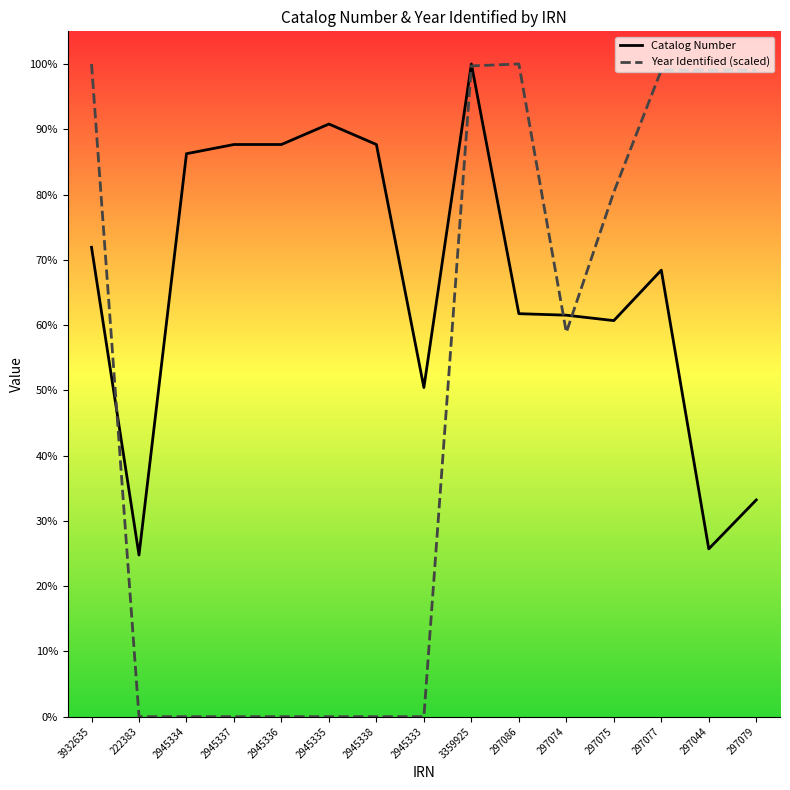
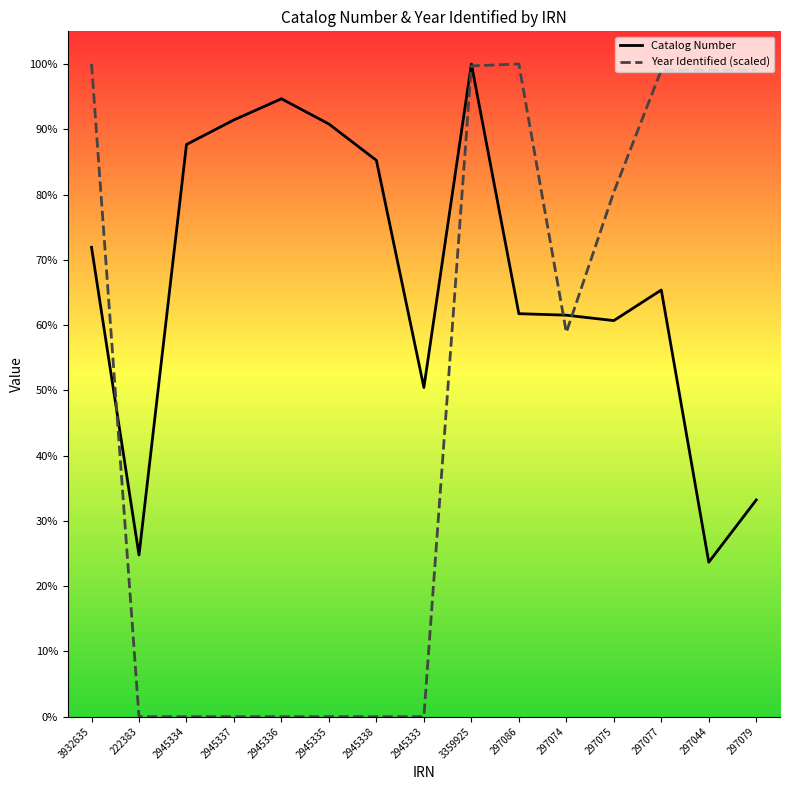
  {
    "Catalog Number": {
      "3932635": "72%",
      "222383": "25%",
-     "2945334": "86%",
-     "2945337": "88%",
-     "2945336": "88%",
+     "2945334": "88%",
+     "2945337": "91%",
+     "2945336": "95%",
      "2945335": "91%",
-     "2945338": "88%",
+     "2945338": "85%",
      "2945333": "50%",
      "297086": "62%",
      "297074": "62%",
      "297075": "61%",
-     "297077": "68%",
-     "297044": "26%",
+     "297077": "65%",
+     "297044": "24%",
      "297079": "33%"
    },
    "Year Identified (scaled)": {
      "3932635": "100%",
      "222383": "0%",
      "2945334": "0%",
      "2945337": "0%",
      "2945336": "0%",
      "2945335": "0%",
      "2945338": "0%",
      "2945333": "0%",
      "297086": "100%",
      "297074": "59%",
      "297075": "80%"
    }
  }
